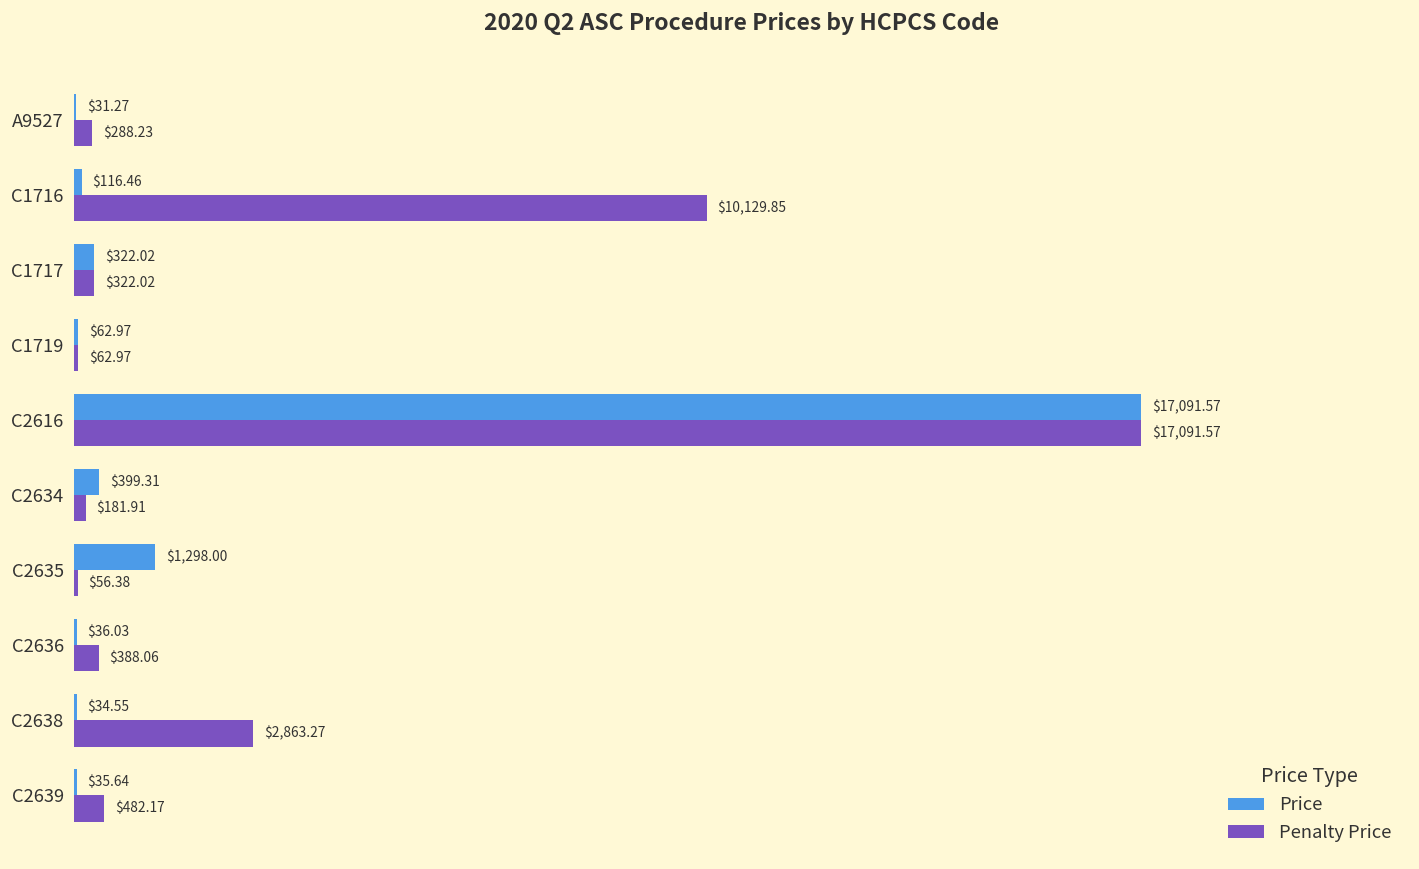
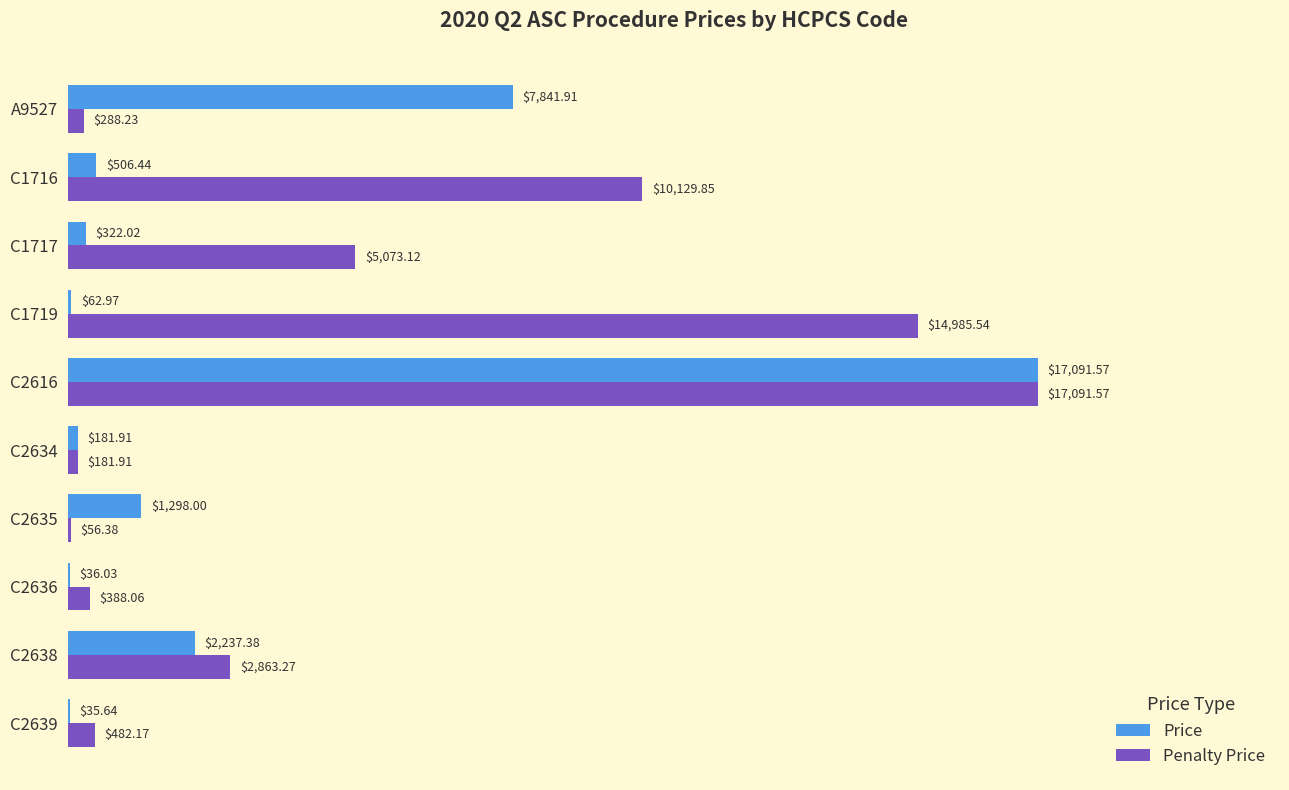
  {
    "Price": {
-     "A9527": "$31.27",
-     "C1716": "$116.46",
+     "A9527": "$7,841.91",
+     "C1716": "$506.44",
      "C1717": "$322.02",
      "C1719": "$62.97",
      "C2616": "$17,091.57",
-     "C2634": "$399.31",
+     "C2634": "$181.91",
      "C2635": "$1,298.00",
      "C2636": "$36.03",
-     "C2638": "$34.55",
+     "C2638": "$2,237.38",
      "C2639": "$35.64"
    },
    "Penalty Price": {
      "A9527": "$288.23",
      "C1716": "$10,129.85",
-     "C1717": "$322.02",
-     "C1719": "$62.97",
+     "C1717": "$5,073.12",
+     "C1719": "$14,985.54",
      "C2616": "$17,091.57",
      "C2634": "$181.91",
      "C2635": "$56.38",
      "C2636": "$388.06",
      "C2638": "$2,863.27",
      "C2639": "$482.17"
    }
  }
